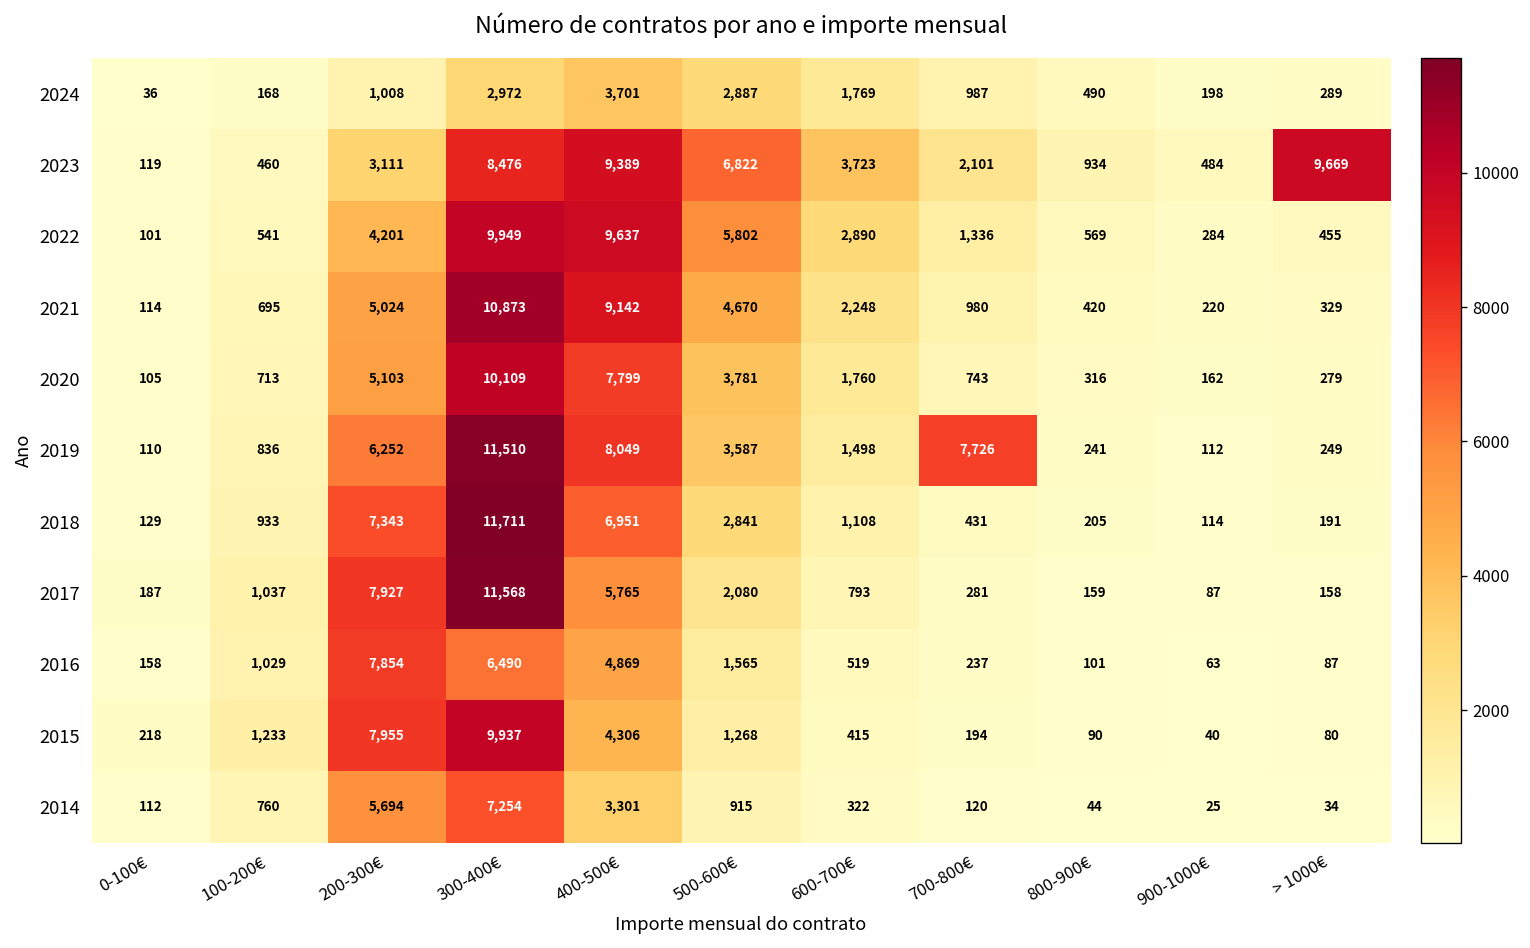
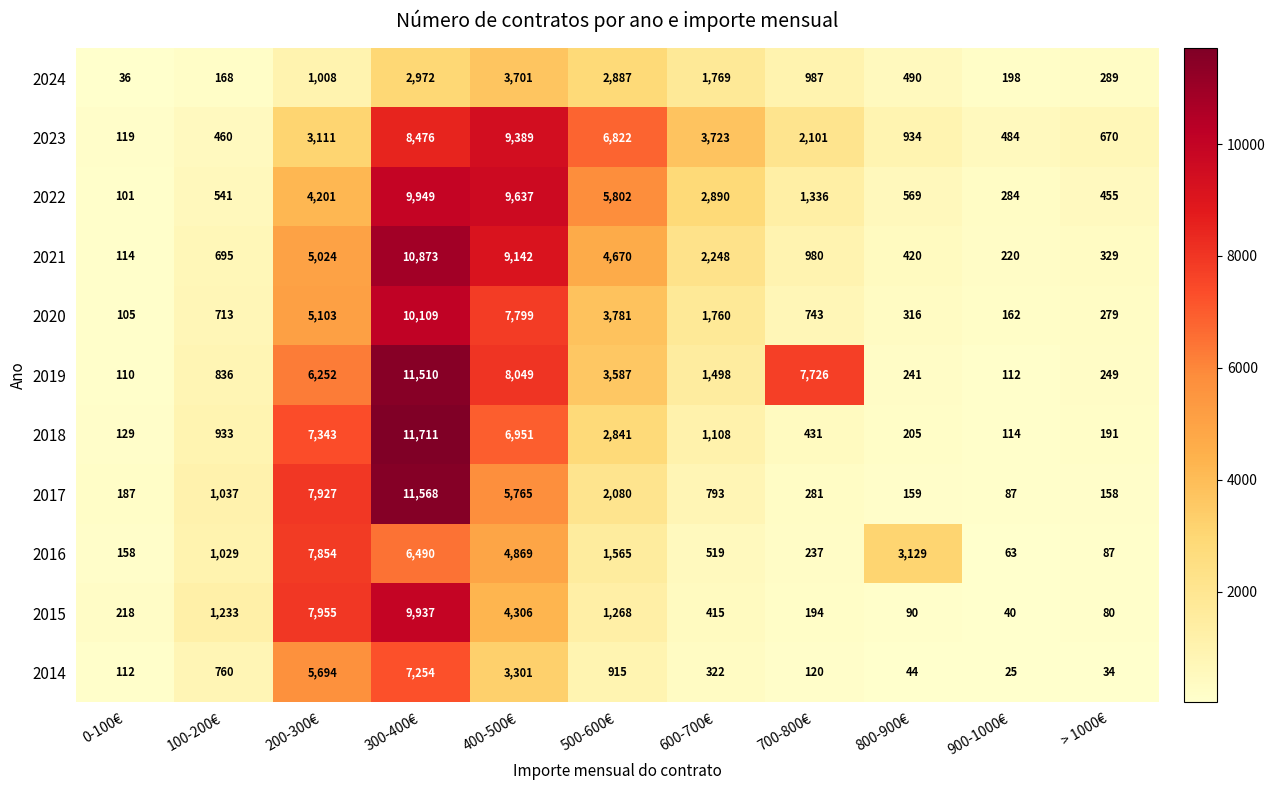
  {
    "2024": {
      "0-100€": "36",
      "100-200€": "168",
      "200-300€": "1,008",
      "300-400€": "2,972",
      "400-500€": "3,701",
      "500-600€": "2,887",
      "600-700€": "1,769",
      "700-800€": "987",
      "800-900€": "490",
      "900-1000€": "198",
      "> 1000€": "289"
    },
    "2023": {
      "0-100€": "119",
      "100-200€": "460",
      "200-300€": "3,111",
      "300-400€": "8,476",
      "400-500€": "9,389",
      "500-600€": "6,822",
      "600-700€": "3,723",
      "700-800€": "2,101",
      "800-900€": "934",
      "900-1000€": "484",
-     "> 1000€": "9,669"
+     "> 1000€": "670"
    },
    "2022": {
      "0-100€": "101",
      "100-200€": "541",
      "200-300€": "4,201",
      "300-400€": "9,949",
      "400-500€": "9,637",
      "500-600€": "5,802",
      "600-700€": "2,890",
      "700-800€": "1,336",
      "800-900€": "569",
      "900-1000€": "284",
      "> 1000€": "455"
    },
    "2021": {
      "0-100€": "114",
      "100-200€": "695",
      "200-300€": "5,024",
      "300-400€": "10,873",
      "400-500€": "9,142",
      "500-600€": "4,670",
      "600-700€": "2,248",
      "700-800€": "980",
      "800-900€": "420",
      "900-1000€": "220",
      "> 1000€": "329"
    },
    "2020": {
      "0-100€": "105",
      "100-200€": "713",
      "200-300€": "5,103",
      "300-400€": "10,109",
      "400-500€": "7,799",
      "500-600€": "3,781",
      "600-700€": "1,760",
      "700-800€": "743",
      "800-900€": "316",
      "900-1000€": "162",
      "> 1000€": "279"
    },
    "2019": {
      "0-100€": "110",
      "100-200€": "836",
      "200-300€": "6,252",
      "300-400€": "11,510",
      "400-500€": "8,049",
      "500-600€": "3,587",
      "600-700€": "1,498",
      "700-800€": "7,726",
      "800-900€": "241",
      "900-1000€": "112",
      "> 1000€": "249"
    },
    "2018": {
      "0-100€": "129",
      "100-200€": "933",
      "200-300€": "7,343",
      "300-400€": "11,711",
      "400-500€": "6,951",
      "500-600€": "2,841",
      "600-700€": "1,108",
      "700-800€": "431",
      "800-900€": "205",
      "900-1000€": "114",
      "> 1000€": "191"
    },
    "2017": {
      "0-100€": "187",
      "100-200€": "1,037",
      "200-300€": "7,927",
      "300-400€": "11,568",
      "400-500€": "5,765",
      "500-600€": "2,080",
      "600-700€": "793",
      "700-800€": "281",
      "800-900€": "159",
      "900-1000€": "87",
      "> 1000€": "158"
    },
    "2016": {
      "0-100€": "158",
      "100-200€": "1,029",
      "200-300€": "7,854",
      "300-400€": "6,490",
      "400-500€": "4,869",
      "500-600€": "1,565",
      "600-700€": "519",
      "700-800€": "237",
-     "800-900€": "101",
+     "800-900€": "3,129",
      "900-1000€": "63",
      "> 1000€": "87"
    },
    "2015": {
      "0-100€": "218",
      "100-200€": "1,233",
      "200-300€": "7,955",
      "300-400€": "9,937",
      "400-500€": "4,306",
      "500-600€": "1,268",
      "600-700€": "415",
      "700-800€": "194",
      "800-900€": "90",
      "900-1000€": "40",
      "> 1000€": "80"
    },
    "2014": {
      "0-100€": "112",
      "100-200€": "760",
      "200-300€": "5,694",
      "300-400€": "7,254",
      "400-500€": "3,301",
      "500-600€": "915",
      "600-700€": "322",
      "700-800€": "120",
      "800-900€": "44",
      "900-1000€": "25",
      "> 1000€": "34"
    }
  }
